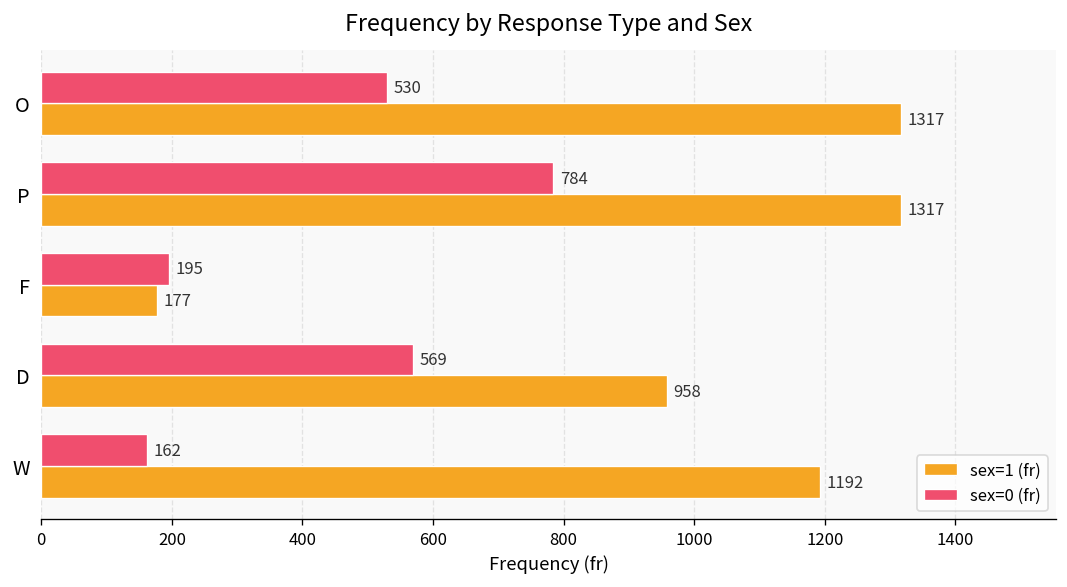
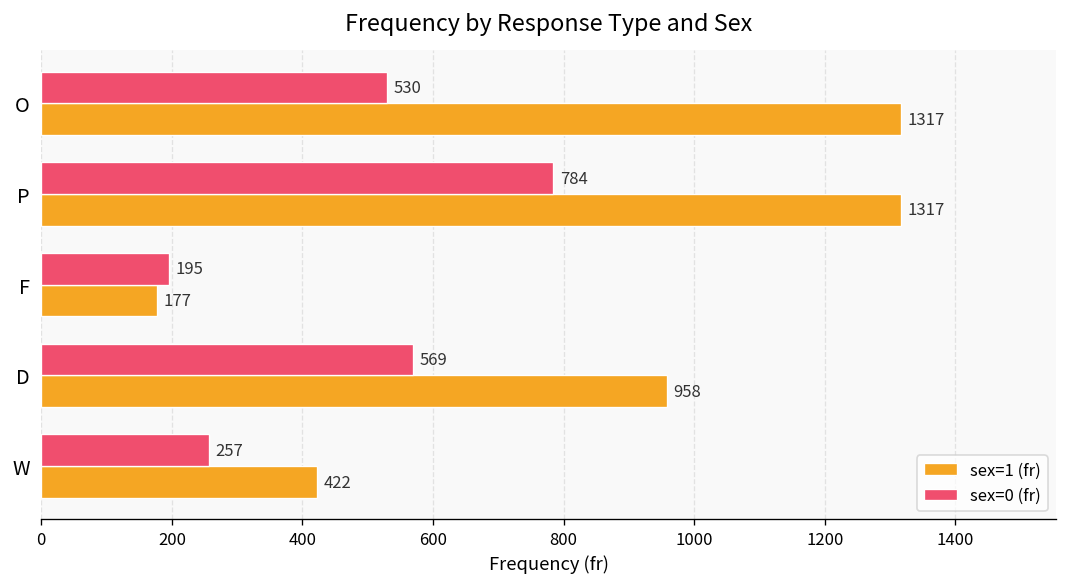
  {
    "sex=1 (fr)": {
      "O": 1317,
      "P": 1317,
      "F": 177,
      "D": 958,
-     "W": 1192
+     "W": 422
    },
    "sex=0 (fr)": {
      "O": 530,
      "P": 784,
      "F": 195,
      "D": 569,
-     "W": 162
+     "W": 257
    }
  }
